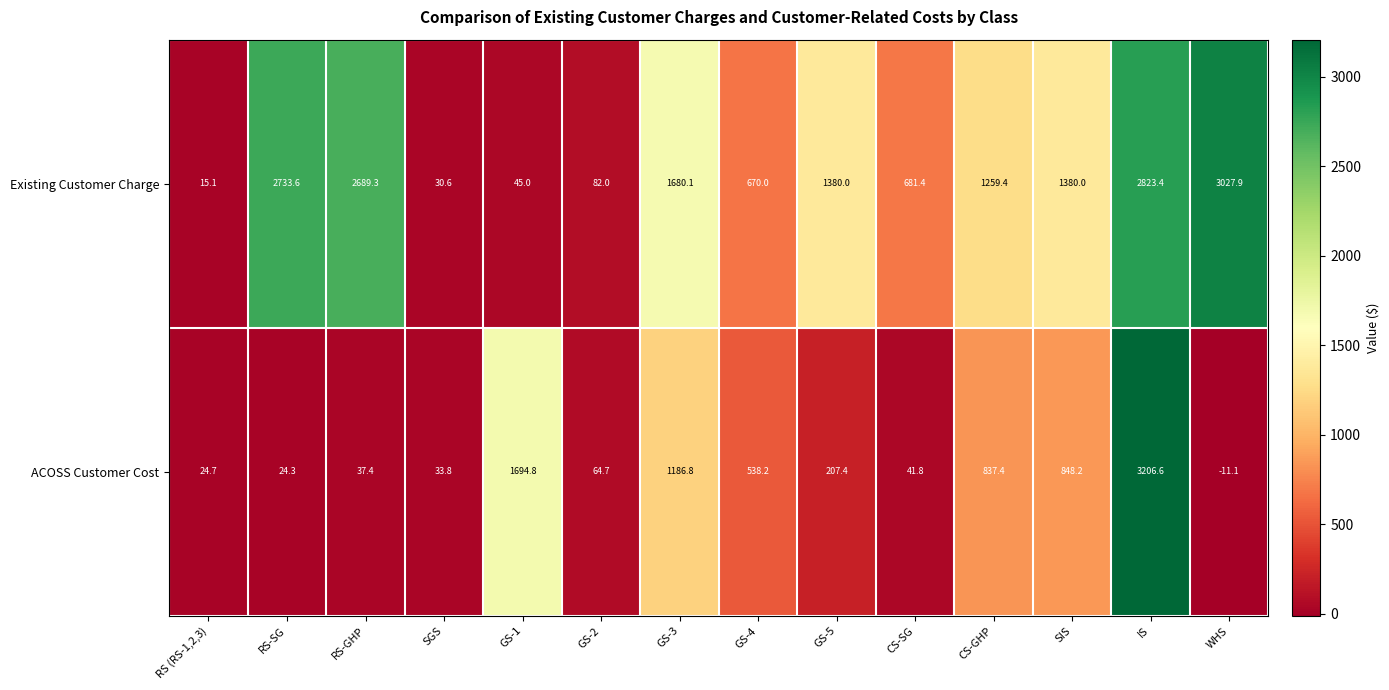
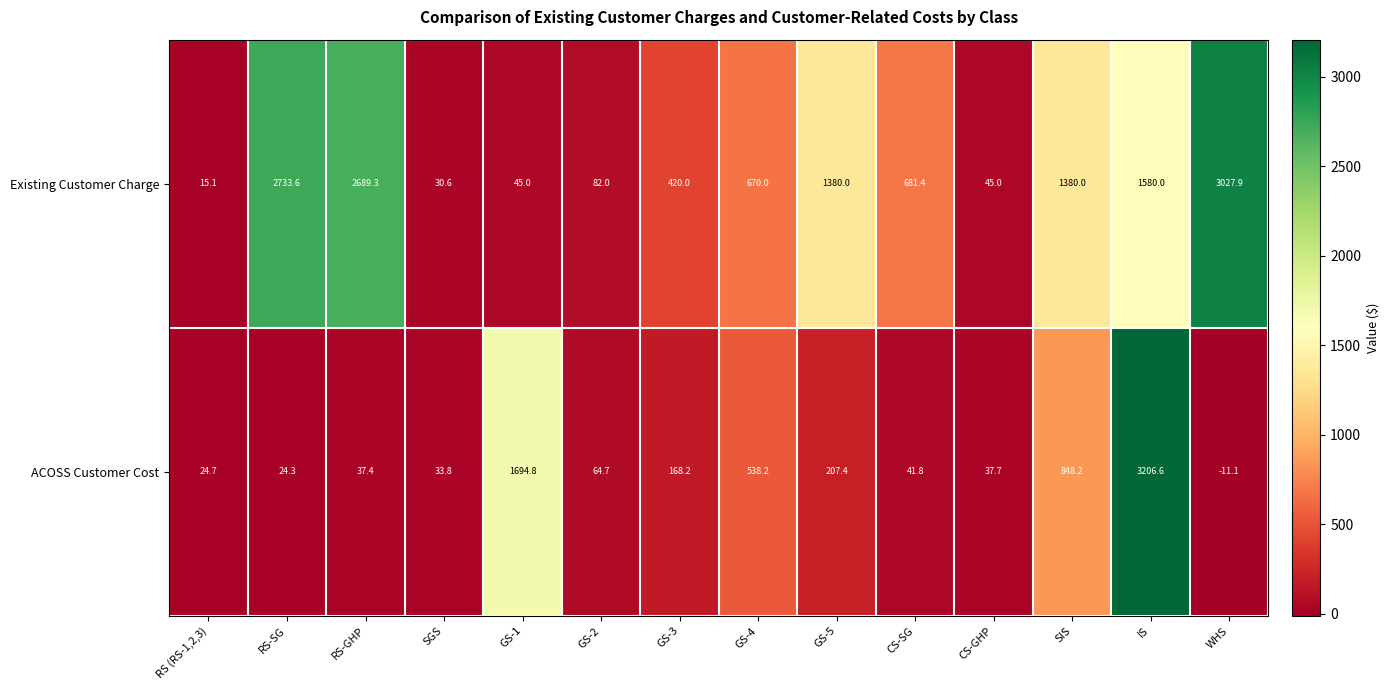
  {
    "Existing Customer Charge": {
      "RS (RS-1,2,3)": 15.1,
      "RS-SG": 2733.6,
      "RS-GHP": 2689.3,
      "SGS": 30.6,
      "GS-1": 45.0,
      "GS-2": 82.0,
-     "GS-3": 1680.1,
+     "GS-3": 420.0,
      "GS-4": 670.0,
      "GS-5": 1380.0,
      "CS-SG": 681.4,
-     "CS-GHP": 1259.4,
+     "CS-GHP": 45.0,
      "SIS": 1380.0,
-     "IS": 2823.4,
+     "IS": 1580.0,
      "WHS": 3027.9
    },
    "ACOSS Customer Cost": {
      "RS (RS-1,2,3)": 24.7,
      "RS-SG": 24.3,
      "RS-GHP": 37.4,
      "SGS": 33.8,
      "GS-1": 1694.8,
      "GS-2": 64.7,
-     "GS-3": 1186.8,
+     "GS-3": 168.2,
      "GS-4": 538.2,
      "GS-5": 207.4,
      "CS-SG": 41.8,
-     "CS-GHP": 837.4,
+     "CS-GHP": 37.7,
      "SIS": 848.2,
      "IS": 3206.6,
      "WHS": -11.1
    }
  }
